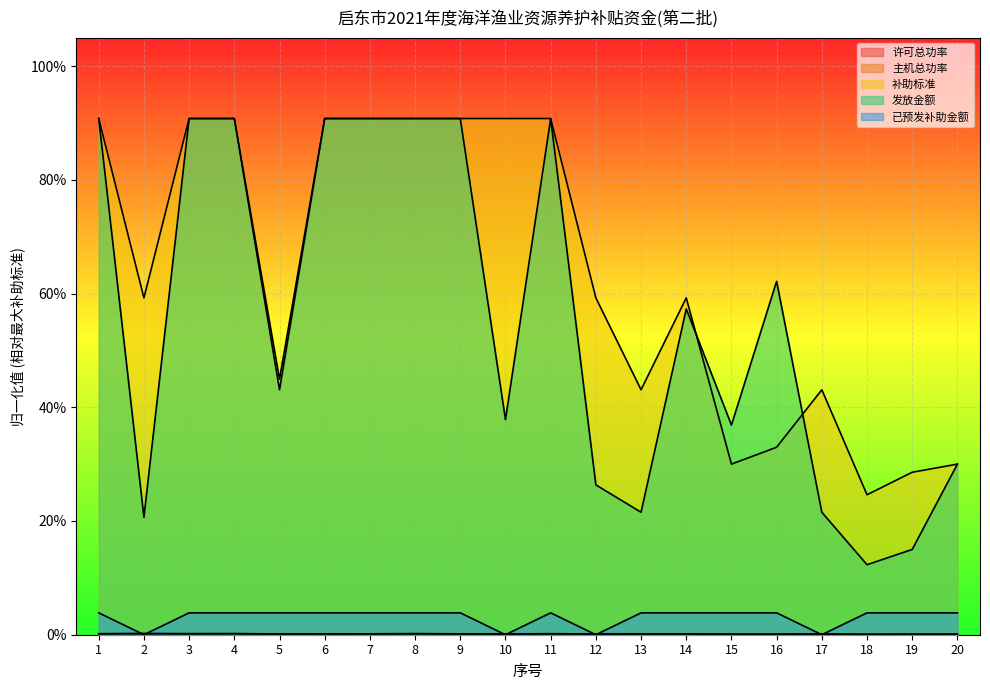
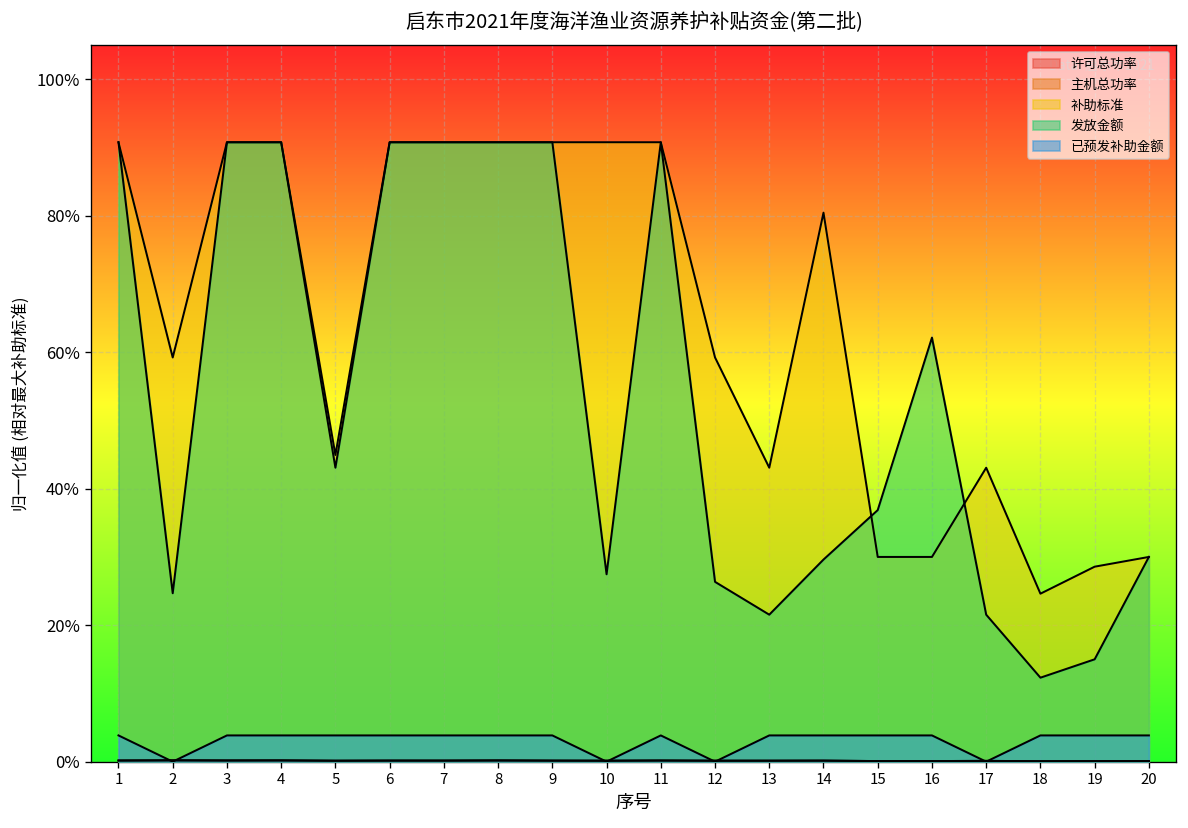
  {
    "主机总功率": {
      "1": "0%",
      "3": "0%",
      "4": "0%",
      "5": "0%",
      "6": "0%",
      "7": "0%",
      "8": "0%",
      "9": "0%",
      "11": "0%",
      "13": "0%",
      "14": "0%",
      "15": "0%",
      "16": "0%",
      "18": "0%",
      "19": "0%",
      "20": "0%"
    },
    "补助标准": {
      "2": "59%",
      "5": "45%",
      "10": "91%",
      "12": "59%",
      "13": "43%",
-     "14": "59%",
+     "14": "80%",
      "15": "30%",
-     "16": "33%",
+     "16": "30%",
      "17": "43%",
      "18": "25%",
      "19": "29%"
    },
    "发放金额": {
-     "2": "21%",
+     "2": "25%",
      "5": "43%",
-     "10": "38%",
+     "10": "27%",
      "12": "26%",
      "13": "22%",
-     "14": "57%",
+     "14": "30%",
      "15": "37%",
      "16": "62%",
      "17": "22%",
      "18": "12%",
      "19": "15%"
    },
    "已预发补助金额": {
      "1": "4%",
      "3": "4%",
      "4": "4%",
      "5": "4%",
      "6": "4%",
      "7": "4%",
      "8": "4%",
      "9": "4%",
      "11": "4%",
      "13": "4%",
      "14": "4%",
      "15": "4%",
      "16": "4%",
      "18": "4%",
      "19": "4%",
      "20": "4%"
    }
  }
